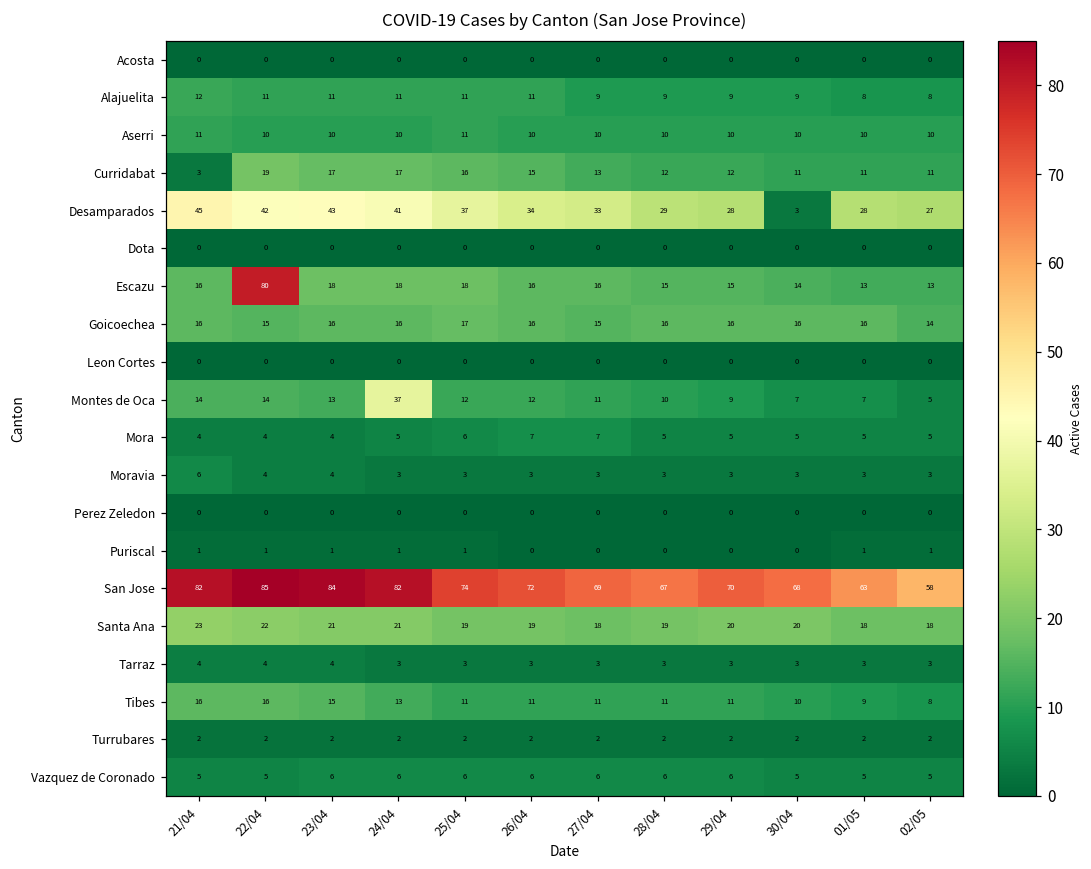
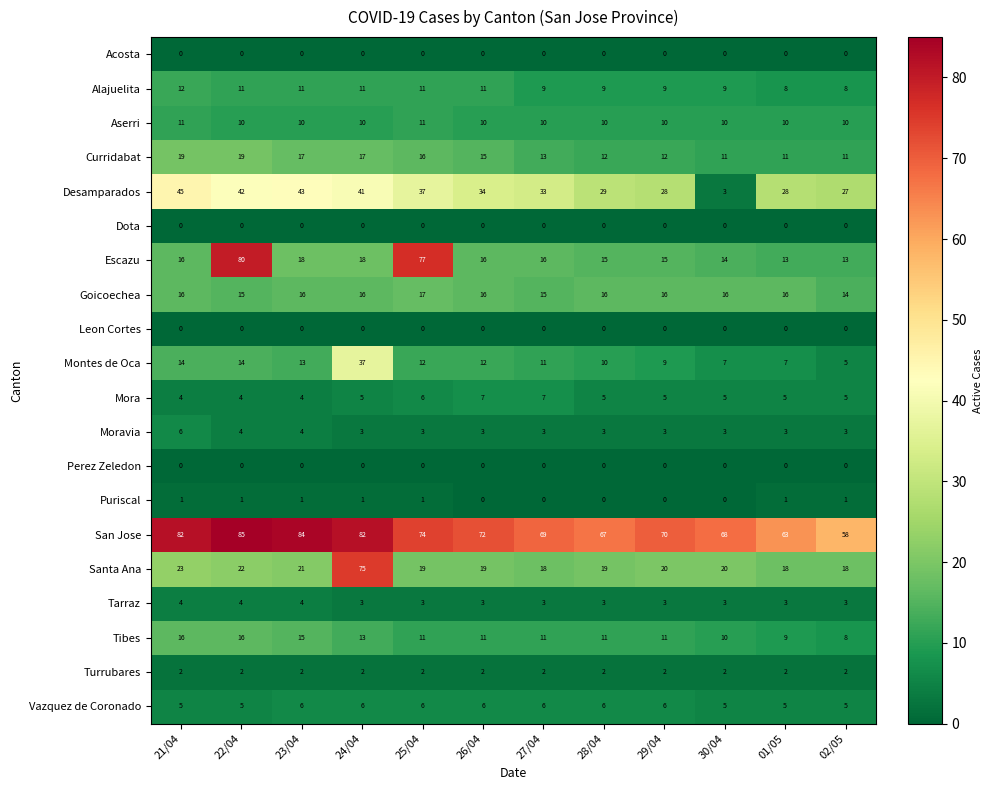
  {
    "Curridabat": {
-     "21/04": 3,
+     "21/04": 19,
      "22/04": 19,
      "23/04": 17,
      "24/04": 17,
      "25/04": 16,
      "26/04": 15,
      "27/04": 13,
      "28/04": 12,
      "29/04": 12,
      "30/04": 11,
      "01/05": 11,
      "02/05": 11
    },
    "Escazu": {
      "21/04": 16,
      "22/04": 80,
      "23/04": 18,
      "24/04": 18,
-     "25/04": 18,
+     "25/04": 77,
      "26/04": 16,
      "27/04": 16,
      "28/04": 15,
      "29/04": 15,
      "30/04": 14,
      "01/05": 13,
      "02/05": 13
    },
    "Santa Ana": {
      "21/04": 23,
      "22/04": 22,
      "23/04": 21,
-     "24/04": 21,
+     "24/04": 75,
      "25/04": 19,
      "26/04": 19,
      "27/04": 18,
      "28/04": 19,
      "29/04": 20,
      "30/04": 20,
      "01/05": 18,
      "02/05": 18
    }
  }
